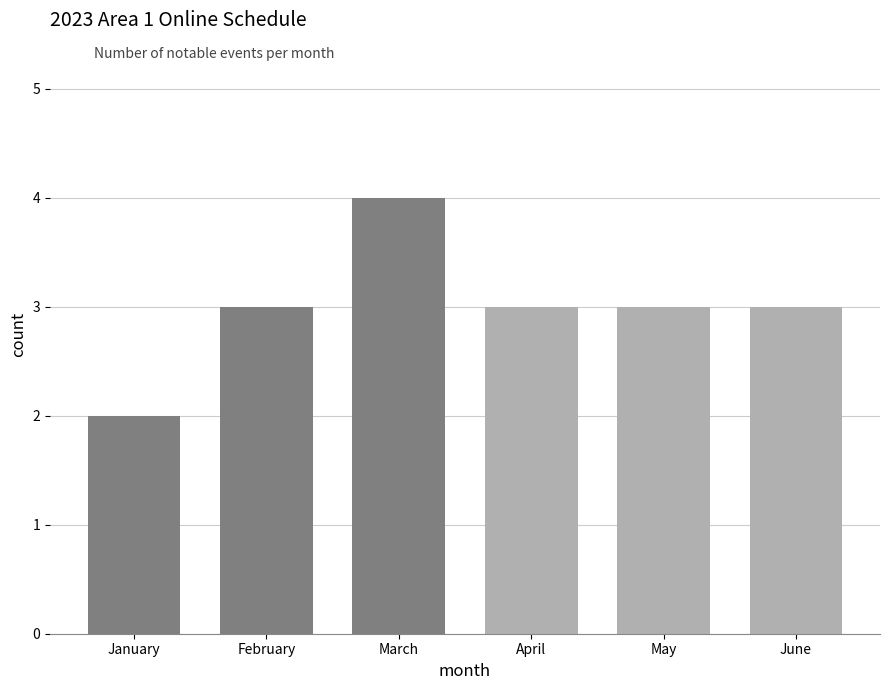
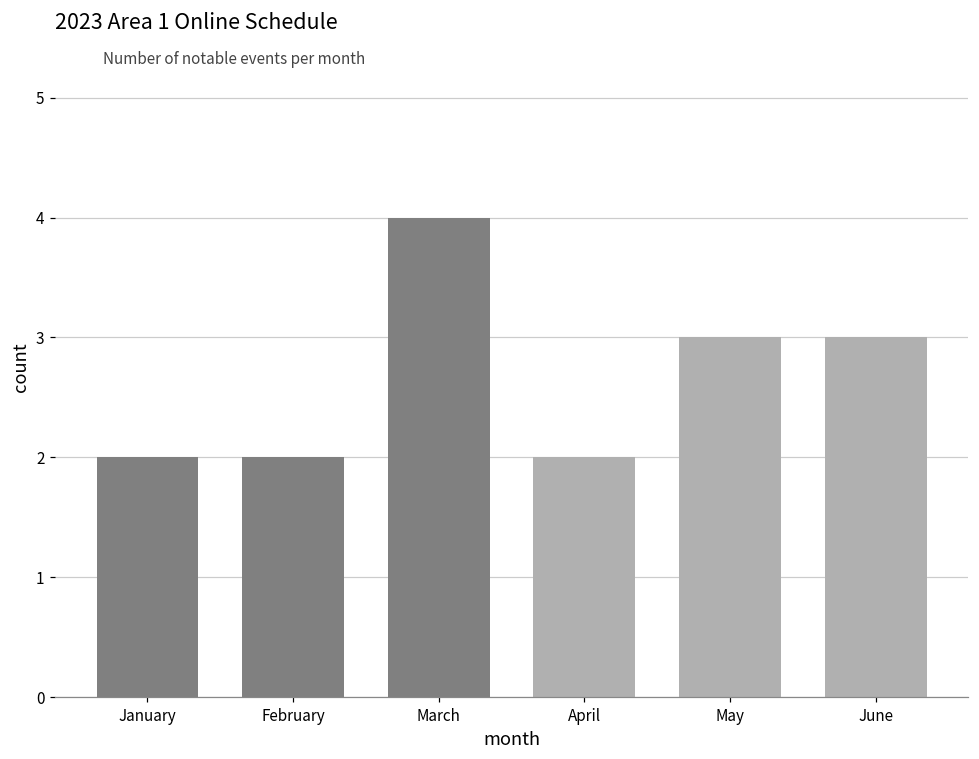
  {
    "January": 2,
-   "February": 3,
+   "February": 2,
    "March": 4,
-   "April": 3,
+   "April": 2,
    "May": 3,
    "June": 3
  }
